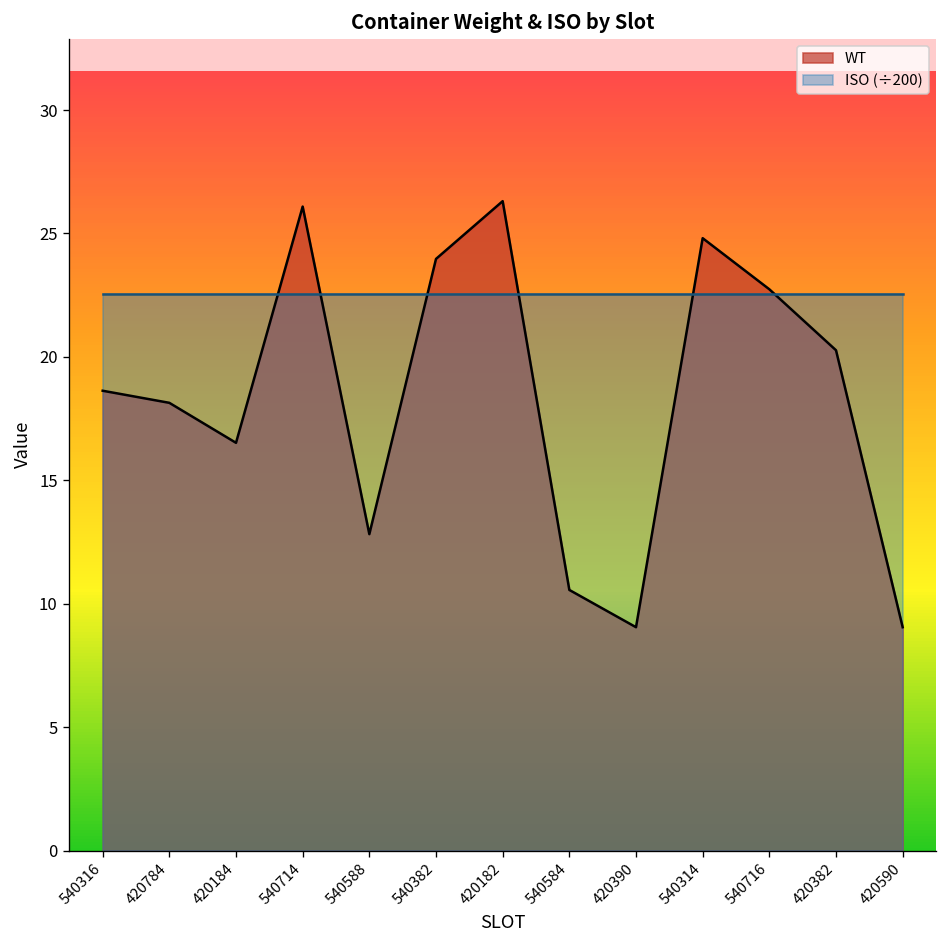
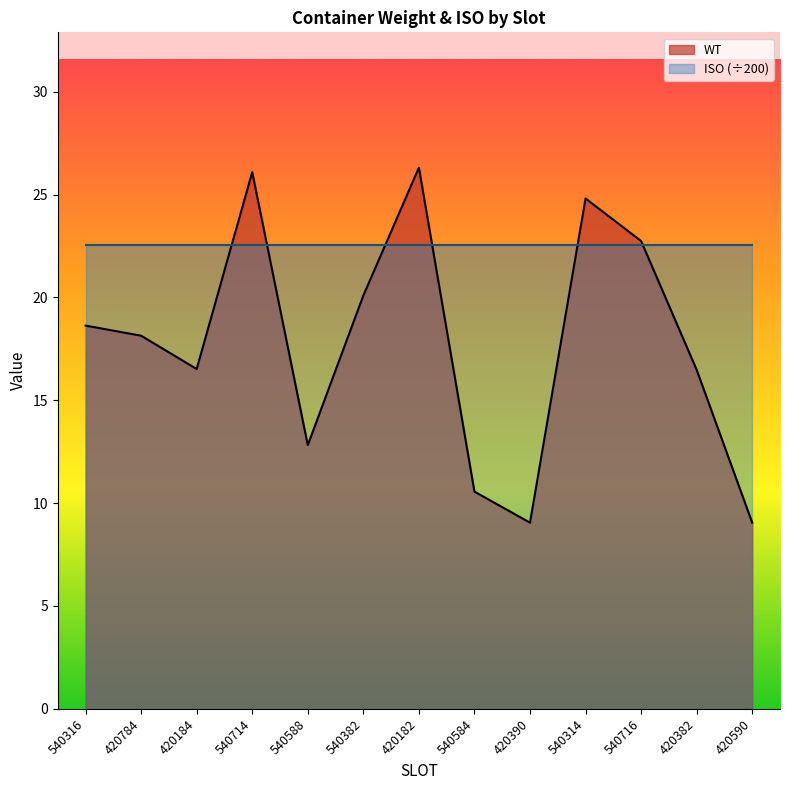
  {
    "WT": {
      "540316": 18.6,
      "420784": 18.1,
      "420184": 16.5,
      "540714": 26.1,
      "540588": 12.8,
-     "540382": 24.0,
+     "540382": 20.1,
      "420182": 26.3,
      "540584": 10.6,
      "420390": 9.1,
      "540314": 24.8,
      "540716": 22.7,
-     "420382": 20.3,
+     "420382": 16.5,
      "420590": 9.1
    },
    "ISO (÷200)": {
      "540316": 22.6,
      "420784": 22.6,
      "420184": 22.6,
      "540714": 22.6,
      "540588": 22.6,
      "540382": 22.6,
      "420182": 22.6,
      "540584": 22.6,
      "420390": 22.6,
      "540314": 22.6,
      "540716": 22.6,
      "420382": 22.6,
      "420590": 22.6
    }
  }
